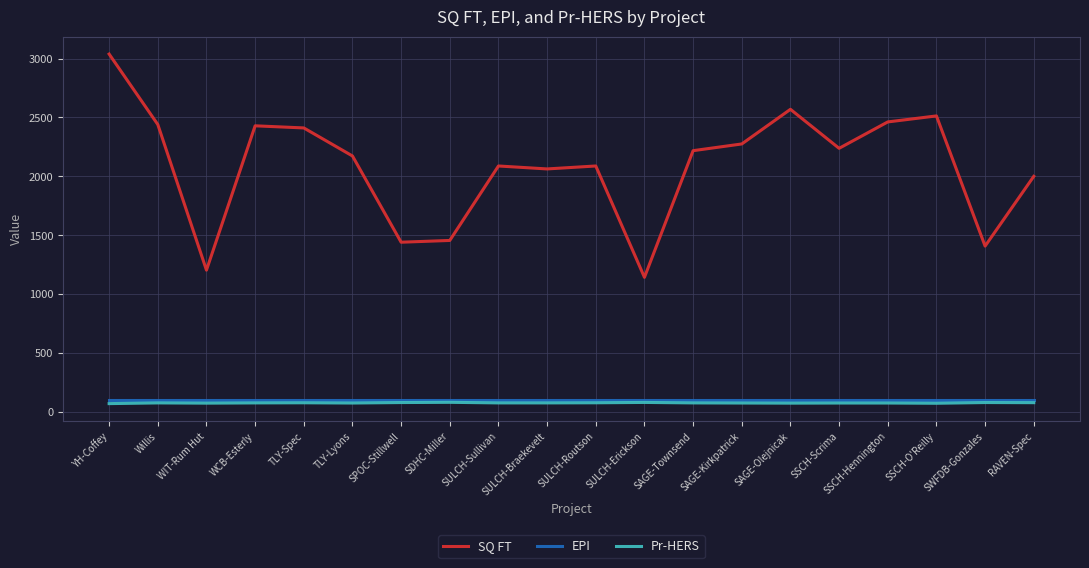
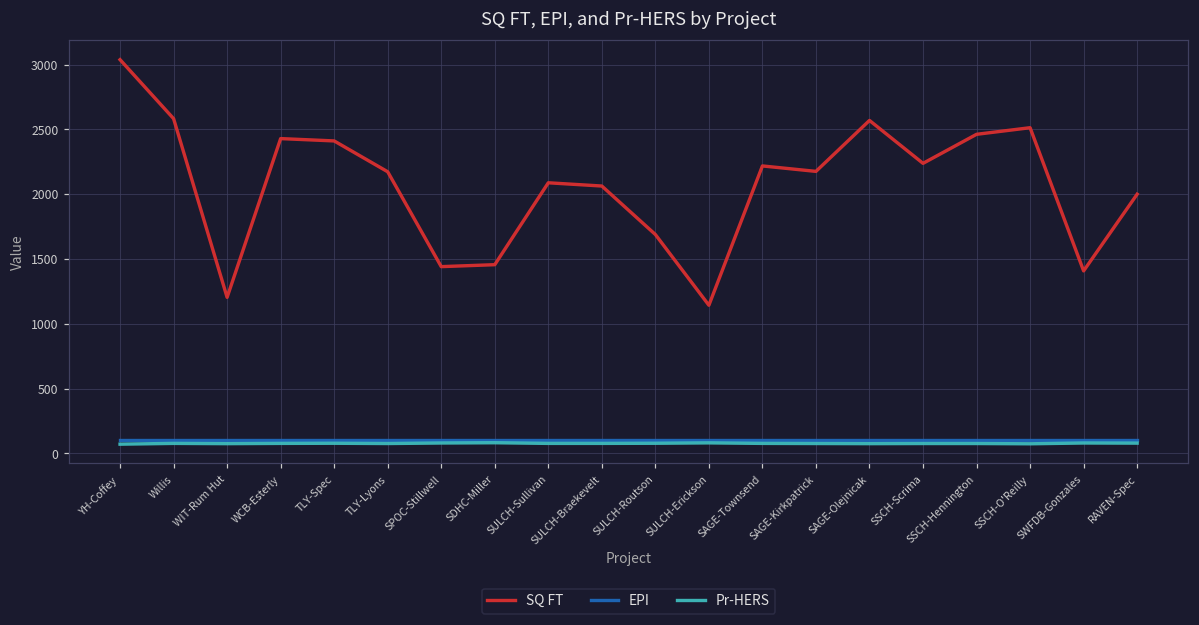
  {
    "SQ FT": {
      "YH-Coffey": 3040,
-     "Willis": 2440,
+     "Willis": 2580,
      "WIT-Rum Hut": 1200,
      "WCB-Esterly": 2430,
      "TLY-Spec": 2410,
      "TLY-Lyons": 2170,
      "SPOC-Stillwell": 1440,
      "SDHC-Miller": 1460,
      "SULCH-Sullivan": 2090,
      "SULCH-Braekevelt": 2060,
-     "SULCH-Routson": 2090,
+     "SULCH-Routson": 1690,
      "SULCH-Erickson": 1140,
      "SAGE-Townsend": 2220,
-     "SAGE-Kirkpatrick": 2280,
+     "SAGE-Kirkpatrick": 2180,
      "SAGE-Olejnicak": 2570,
      "SSCH-Scrima": 2240,
      "SSCH-Hennington": 2460,
      "SSCH-O'Reilly": 2510,
      "SWFDB-Gonzales": 1410,
      "RAVEN-Spec": 2000
    },
    "EPI": {
      "YH-Coffey": 100,
      "Willis": 100,
      "WIT-Rum Hut": 100,
      "WCB-Esterly": 100,
      "TLY-Spec": 100,
      "TLY-Lyons": 100,
      "SULCH-Sullivan": 100,
      "SULCH-Braekevelt": 100,
      "SULCH-Routson": 100,
      "SAGE-Townsend": 100,
      "SAGE-Kirkpatrick": 100,
      "SAGE-Olejnicak": 100,
      "SSCH-Scrima": 100,
      "SSCH-Hennington": 100,
      "SSCH-O'Reilly": 100
    },
    "Pr-HERS": {
      "YH-Coffey": 70,
      "Willis": 80,
      "WIT-Rum Hut": 80,
      "WCB-Esterly": 80,
      "TLY-Spec": 80,
      "TLY-Lyons": 80,
      "SULCH-Sullivan": 80,
      "SULCH-Braekevelt": 80,
      "SULCH-Routson": 80,
      "SAGE-Townsend": 80,
      "SAGE-Kirkpatrick": 80,
      "SAGE-Olejnicak": 80,
      "SSCH-Scrima": 80,
      "SSCH-Hennington": 80,
      "SSCH-O'Reilly": 70
    }
  }
